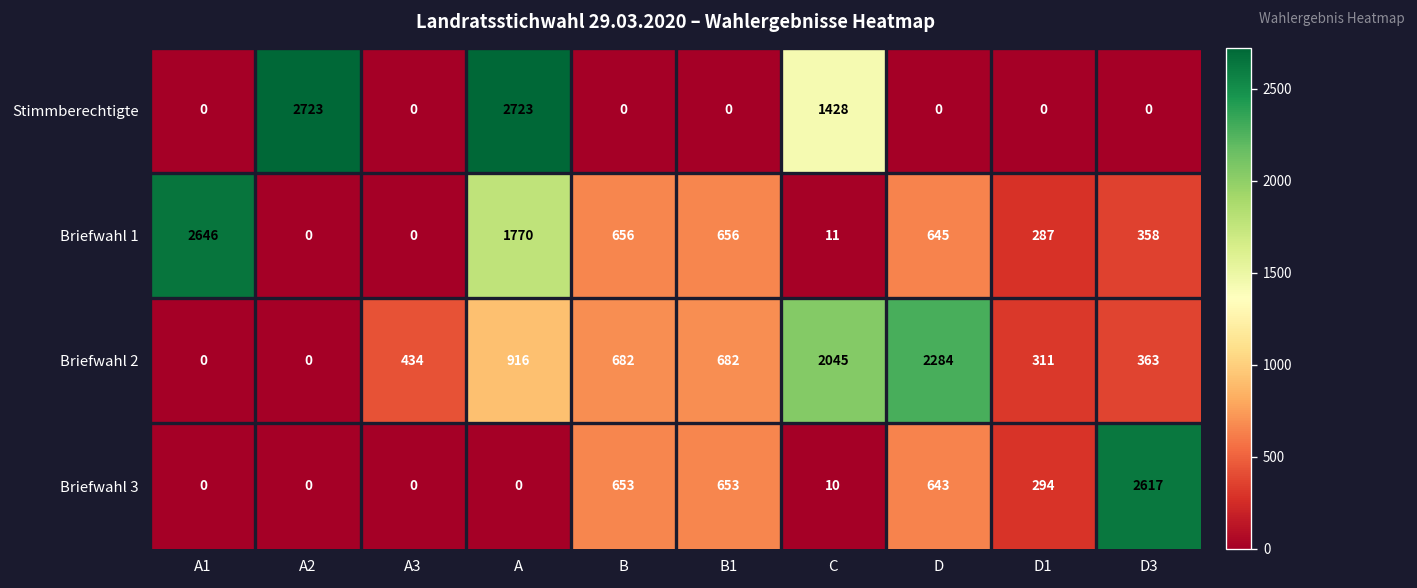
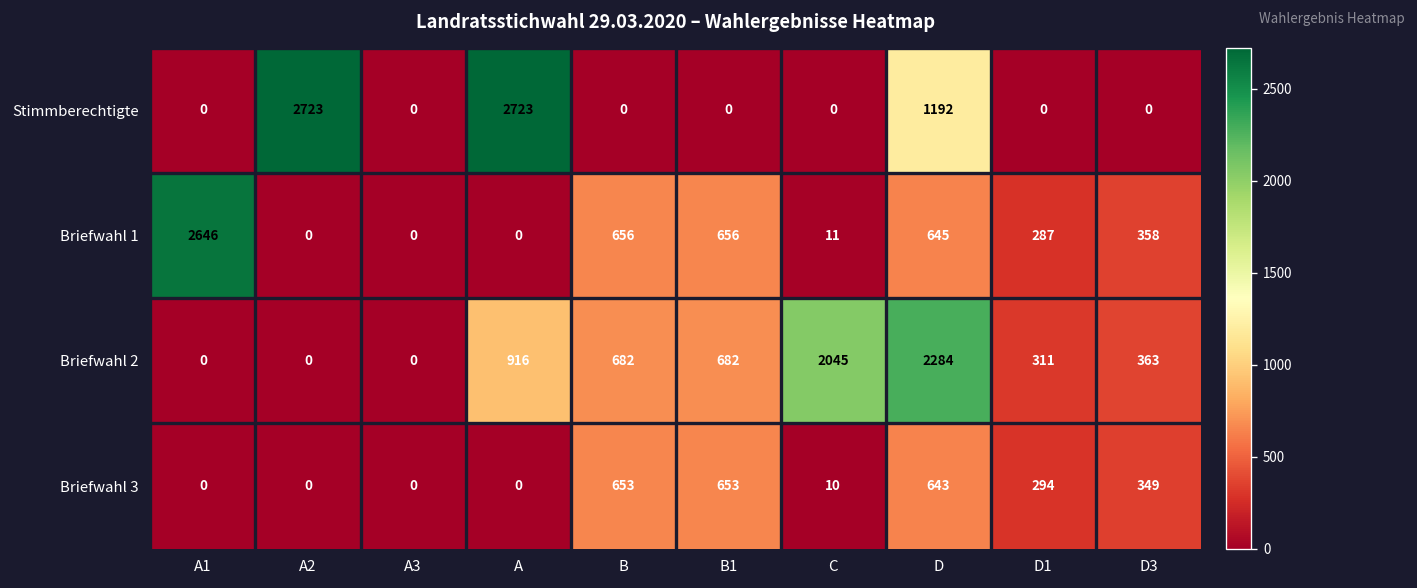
  {
    "Stimmberechtigte": {
      "A1": 0,
      "A2": 2723,
      "A3": 0,
      "A": 2723,
      "B": 0,
      "B1": 0,
-     "C": 1428,
-     "D": 0,
+     "C": 0,
+     "D": 1192,
      "D1": 0,
      "D3": 0
    },
    "Briefwahl 1": {
      "A1": 2646,
      "A2": 0,
      "A3": 0,
-     "A": 1770,
+     "A": 0,
      "B": 656,
      "B1": 656,
      "C": 11,
      "D": 645,
      "D1": 287,
      "D3": 358
    },
    "Briefwahl 2": {
      "A1": 0,
      "A2": 0,
-     "A3": 434,
+     "A3": 0,
      "A": 916,
      "B": 682,
      "B1": 682,
      "C": 2045,
      "D": 2284,
      "D1": 311,
      "D3": 363
    },
    "Briefwahl 3": {
      "A1": 0,
      "A2": 0,
      "A3": 0,
      "A": 0,
      "B": 653,
      "B1": 653,
      "C": 10,
      "D": 643,
      "D1": 294,
-     "D3": 2617
+     "D3": 349
    }
  }
